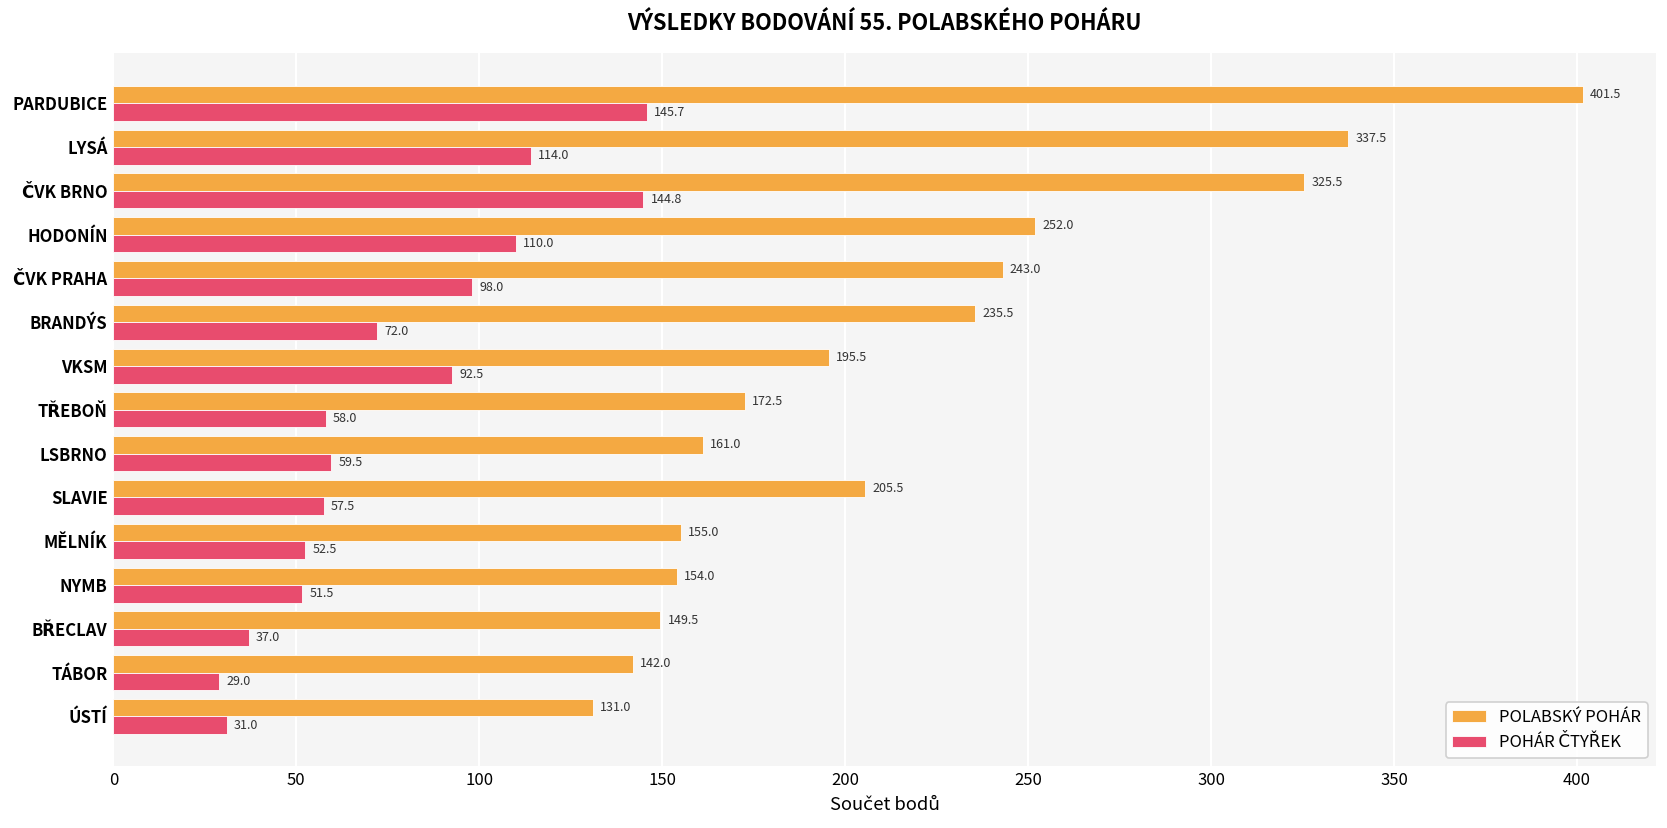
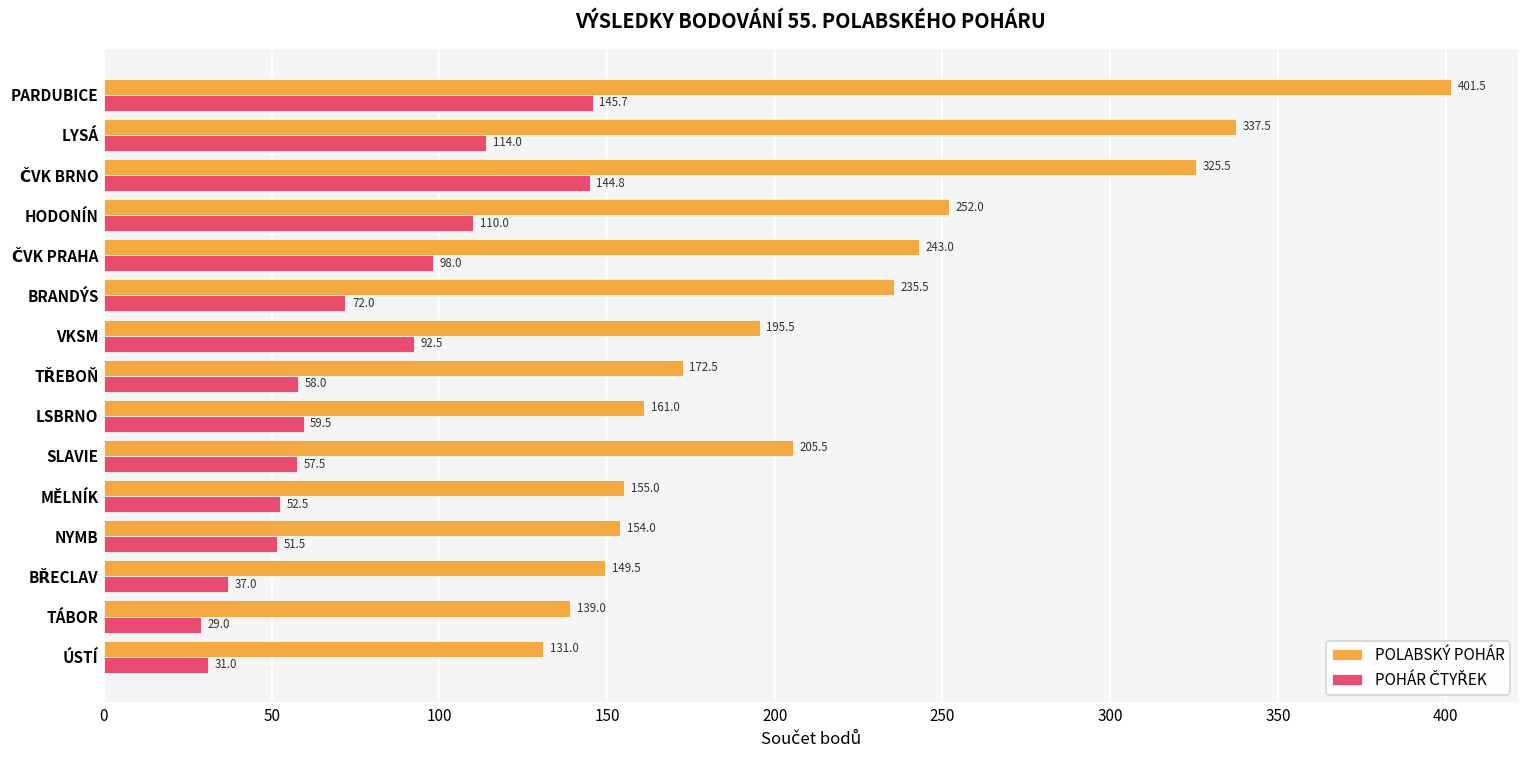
  {
    "POLABSKÝ POHÁR": {
      "PARDUBICE": 401.5,
      "LYSÁ": 337.5,
      "ČVK BRNO": 325.5,
      "HODONÍN": 252.0,
      "ČVK PRAHA": 243.0,
      "BRANDÝS": 235.5,
      "VKSM": 195.5,
      "TŘEBOŇ": 172.5,
      "LSBRNO": 161.0,
      "SLAVIE": 205.5,
      "MĚLNÍK": 155.0,
      "NYMB": 154.0,
      "BŘECLAV": 149.5,
-     "TÁBOR": 142.0,
+     "TÁBOR": 139.0,
      "ÚSTÍ": 131.0
    },
    "POHÁR ČTYŘEK": {
      "PARDUBICE": 145.7,
      "LYSÁ": 114.0,
      "ČVK BRNO": 144.8,
      "HODONÍN": 110.0,
      "ČVK PRAHA": 98.0,
      "BRANDÝS": 72.0,
      "VKSM": 92.5,
      "TŘEBOŇ": 58.0,
      "LSBRNO": 59.5,
      "SLAVIE": 57.5,
      "MĚLNÍK": 52.5,
      "NYMB": 51.5,
      "BŘECLAV": 37.0,
      "TÁBOR": 29.0,
      "ÚSTÍ": 31.0
    }
  }
